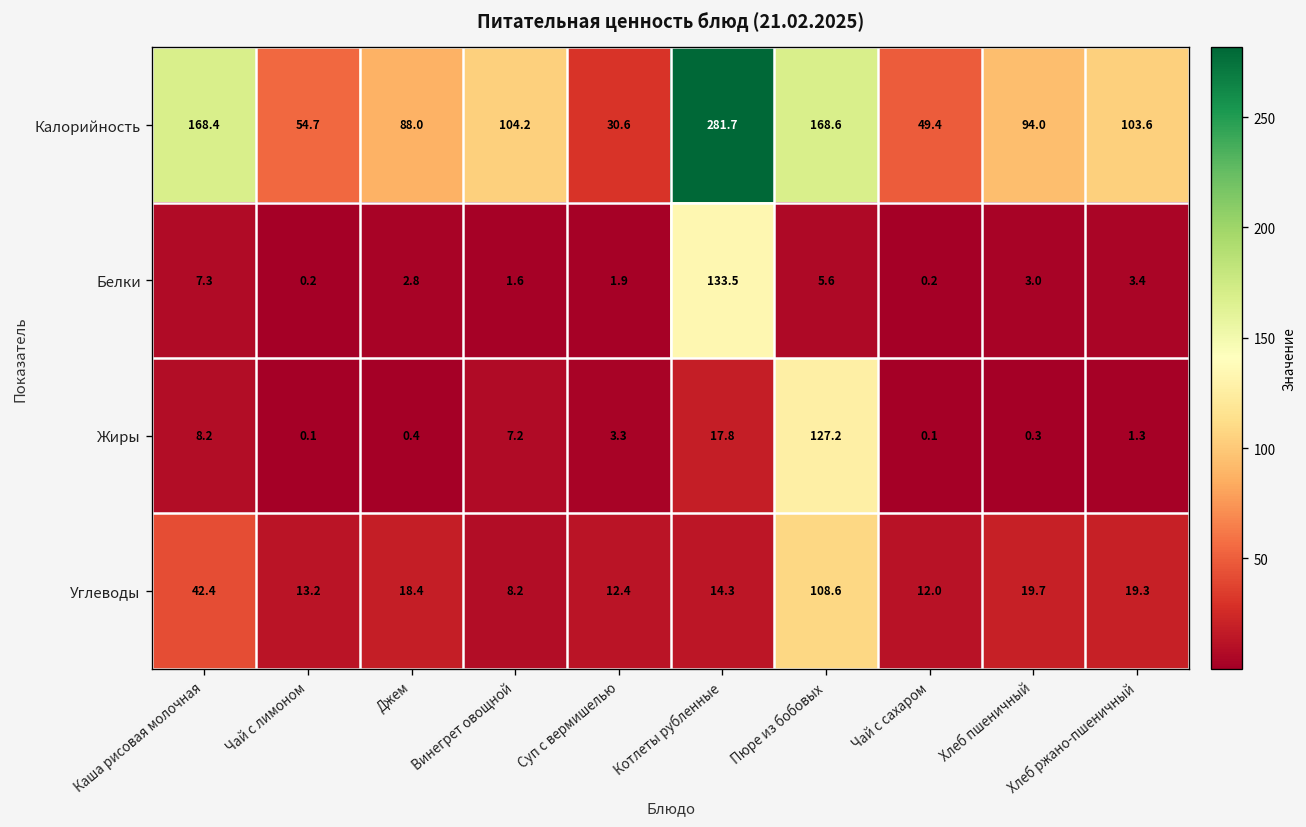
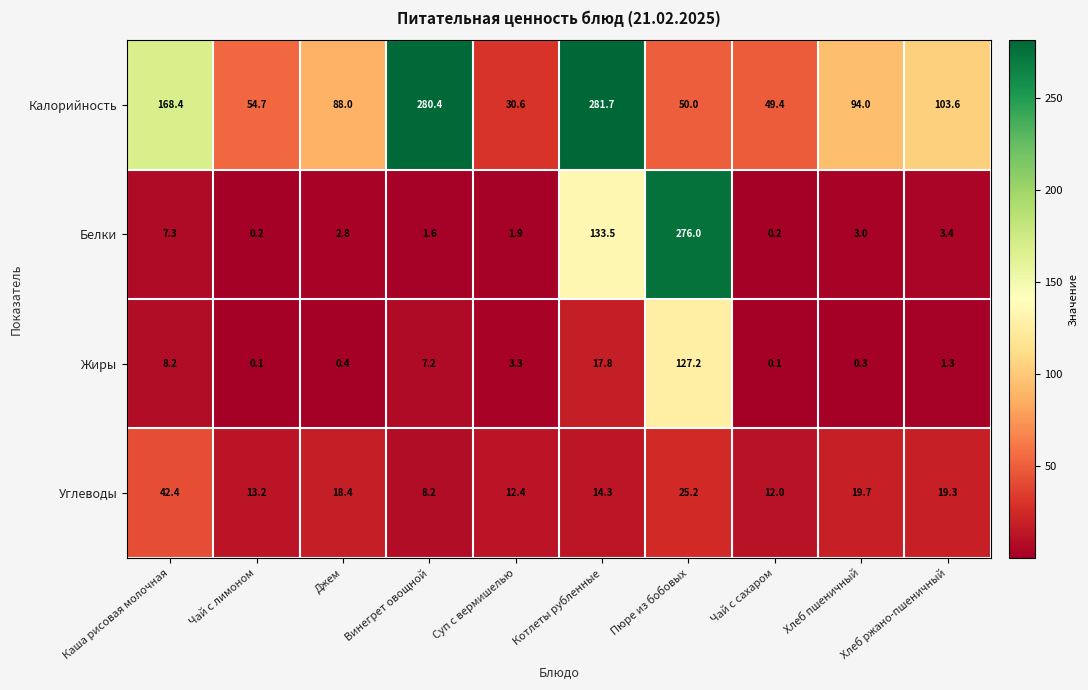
  {
    "Калорийность": {
      "Каша рисовая молочная": 168.4,
      "Чай с лимоном": 54.7,
      "Джем": 88.0,
-     "Винегрет овощной": 104.2,
+     "Винегрет овощной": 280.4,
      "Суп с вермишелью": 30.6,
      "Котлеты рубленные": 281.7,
-     "Пюре из бобовых": 168.6,
+     "Пюре из бобовых": 50.0,
      "Чай с сахаром": 49.4,
      "Хлеб пшеничный": 94.0,
      "Хлеб ржано-пшеничный": 103.6
    },
    "Белки": {
      "Каша рисовая молочная": 7.3,
      "Чай с лимоном": 0.2,
      "Джем": 2.8,
      "Винегрет овощной": 1.6,
      "Суп с вермишелью": 1.9,
      "Котлеты рубленные": 133.5,
-     "Пюре из бобовых": 5.6,
+     "Пюре из бобовых": 276.0,
      "Чай с сахаром": 0.2,
      "Хлеб пшеничный": 3.0,
      "Хлеб ржано-пшеничный": 3.4
    },
    "Жиры": {
      "Каша рисовая молочная": 8.2,
      "Чай с лимоном": 0.1,
      "Джем": 0.4,
      "Винегрет овощной": 7.2,
      "Суп с вермишелью": 3.3,
      "Котлеты рубленные": 17.8,
      "Пюре из бобовых": 127.2,
      "Чай с сахаром": 0.1,
      "Хлеб пшеничный": 0.3,
      "Хлеб ржано-пшеничный": 1.3
    },
    "Углеводы": {
      "Каша рисовая молочная": 42.4,
      "Чай с лимоном": 13.2,
      "Джем": 18.4,
      "Винегрет овощной": 8.2,
      "Суп с вермишелью": 12.4,
      "Котлеты рубленные": 14.3,
-     "Пюре из бобовых": 108.6,
+     "Пюре из бобовых": 25.2,
      "Чай с сахаром": 12.0,
      "Хлеб пшеничный": 19.7,
      "Хлеб ржано-пшеничный": 19.3
    }
  }
